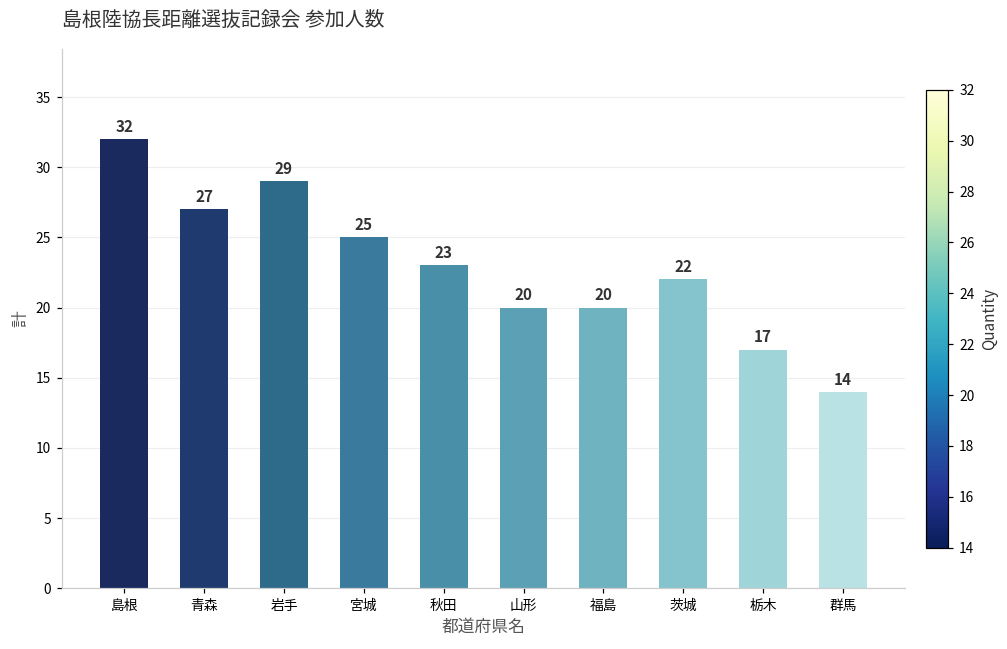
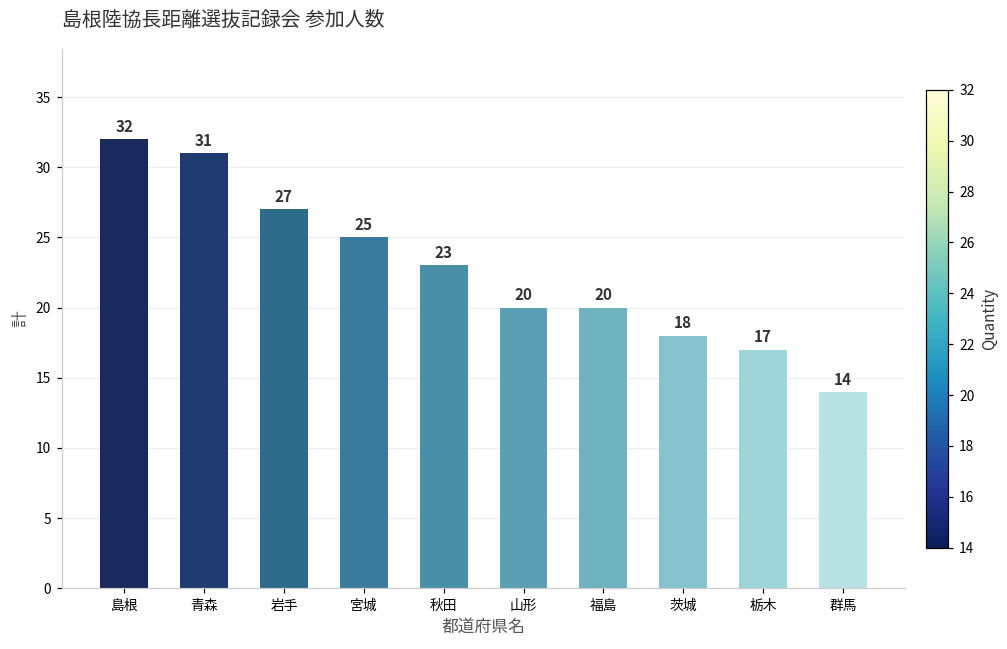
  {
    "島根": 32,
-   "青森": 27,
-   "岩手": 29,
+   "青森": 31,
+   "岩手": 27,
    "宮城": 25,
    "秋田": 23,
    "山形": 20,
    "福島": 20,
-   "茨城": 22,
+   "茨城": 18,
    "栃木": 17,
    "群馬": 14
  }
